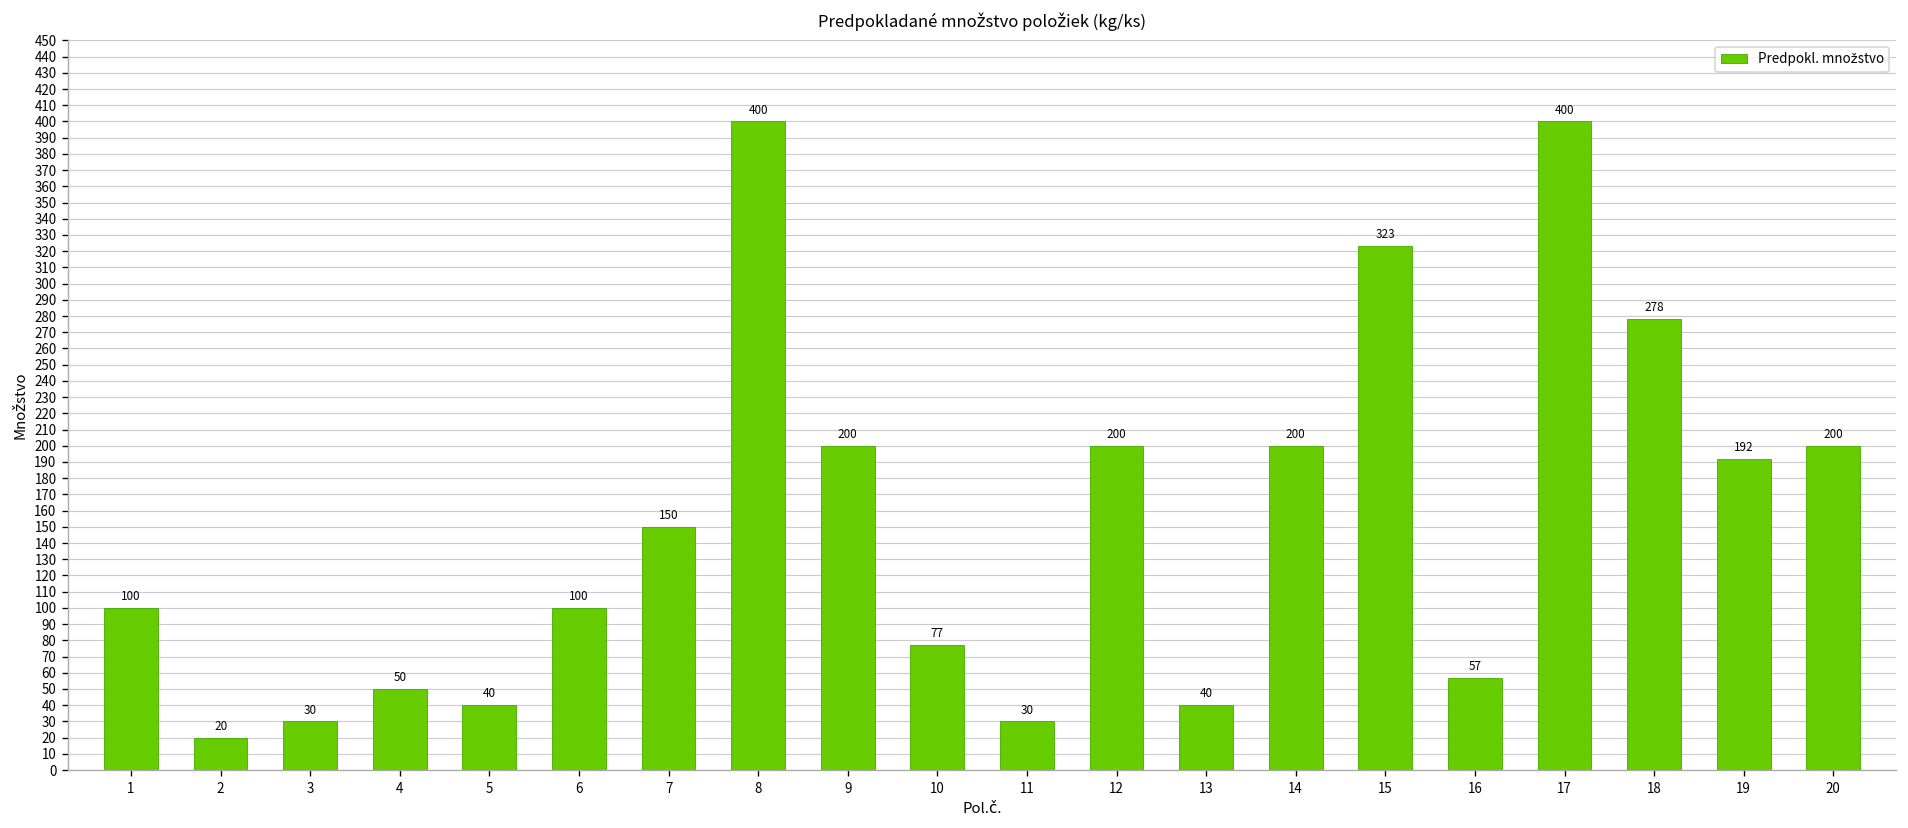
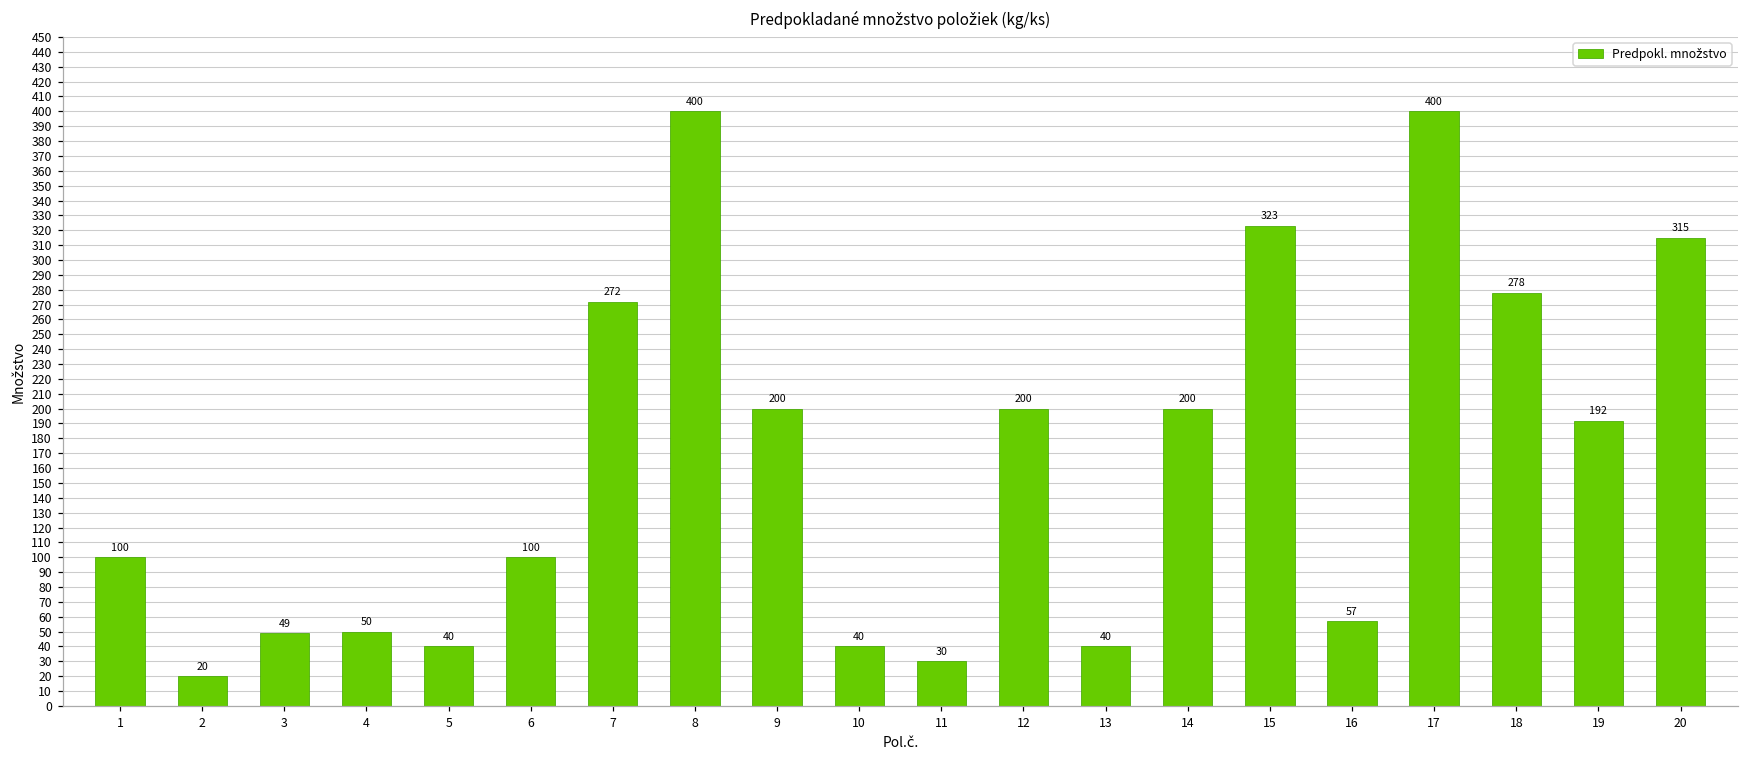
  {
    "1": 100,
    "2": 20,
-   "3": 30,
+   "3": 49,
    "4": 50,
    "5": 40,
    "6": 100,
-   "7": 150,
+   "7": 272,
    "8": 400,
    "9": 200,
-   "10": 77,
+   "10": 40,
    "11": 30,
    "12": 200,
    "13": 40,
    "14": 200,
    "15": 323,
    "16": 57,
    "17": 400,
    "18": 278,
    "19": 192,
-   "20": 200
+   "20": 315
  }
